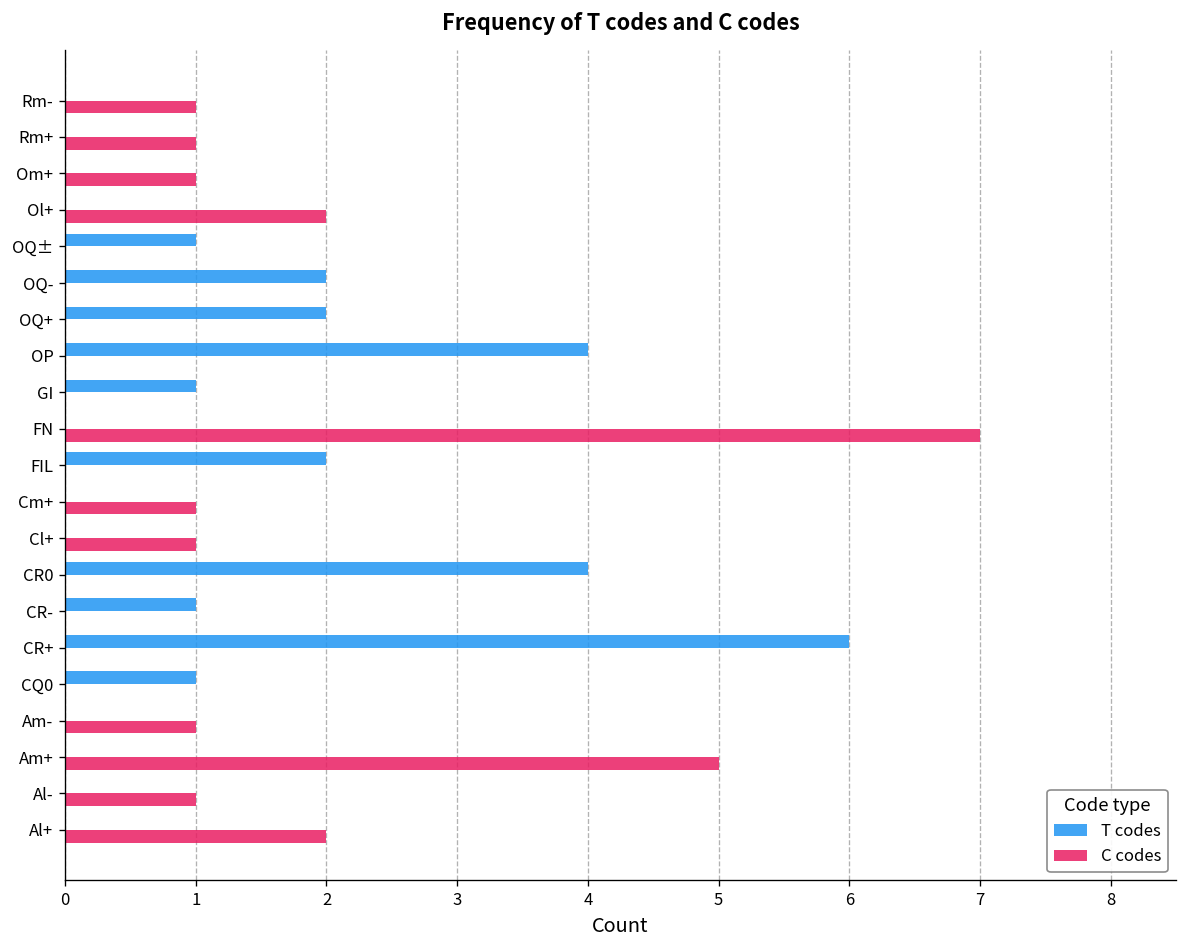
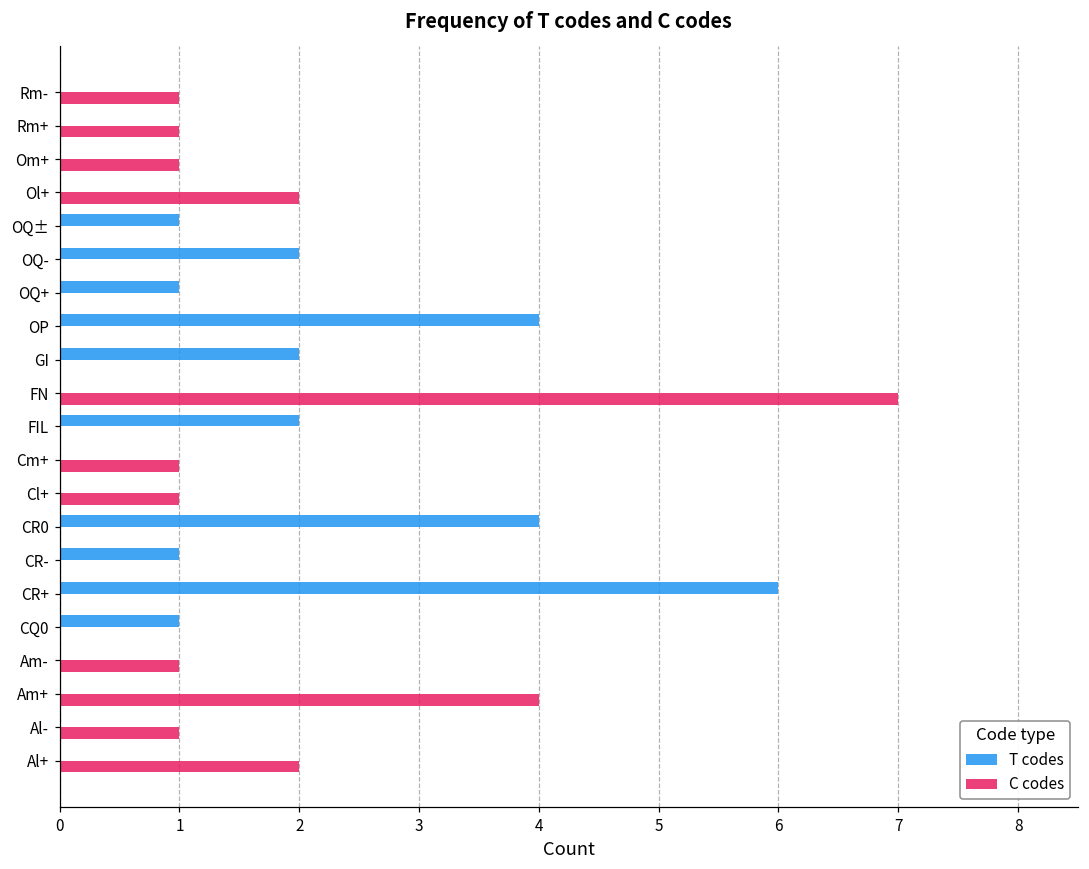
  {
    "T codes": {
      "Rm-": 0,
      "Rm+": 0,
      "Om+": 0,
      "Ol+": 0,
      "OQ±": 1,
      "OQ-": 2,
-     "OQ+": 2,
+     "OQ+": 1,
      "OP": 4,
-     "GI": 1,
+     "GI": 2,
      "FN": 0,
      "FIL": 2,
      "Cm+": 0,
      "Cl+": 0,
      "CR0": 4,
      "CR-": 1,
      "CR+": 6,
      "CQ0": 1,
      "Am-": 0,
      "Am+": 0,
      "Al-": 0,
      "Al+": 0
    },
    "C codes": {
      "Rm-": 1,
      "Rm+": 1,
      "Om+": 1,
      "Ol+": 2,
      "OQ±": 0,
      "OQ-": 0,
      "OQ+": 0,
      "OP": 0,
      "GI": 0,
      "FN": 7,
      "FIL": 0,
      "Cm+": 1,
      "Cl+": 1,
      "CR0": 0,
      "CR-": 0,
      "CR+": 0,
      "CQ0": 0,
      "Am-": 1,
-     "Am+": 5,
+     "Am+": 4,
      "Al-": 1,
      "Al+": 2
    }
  }
